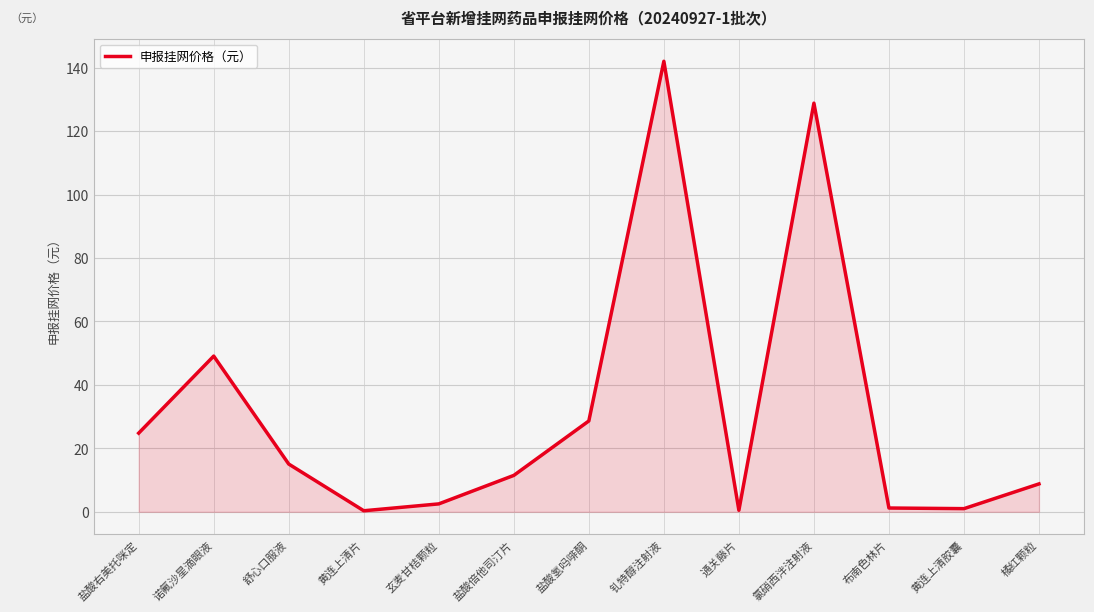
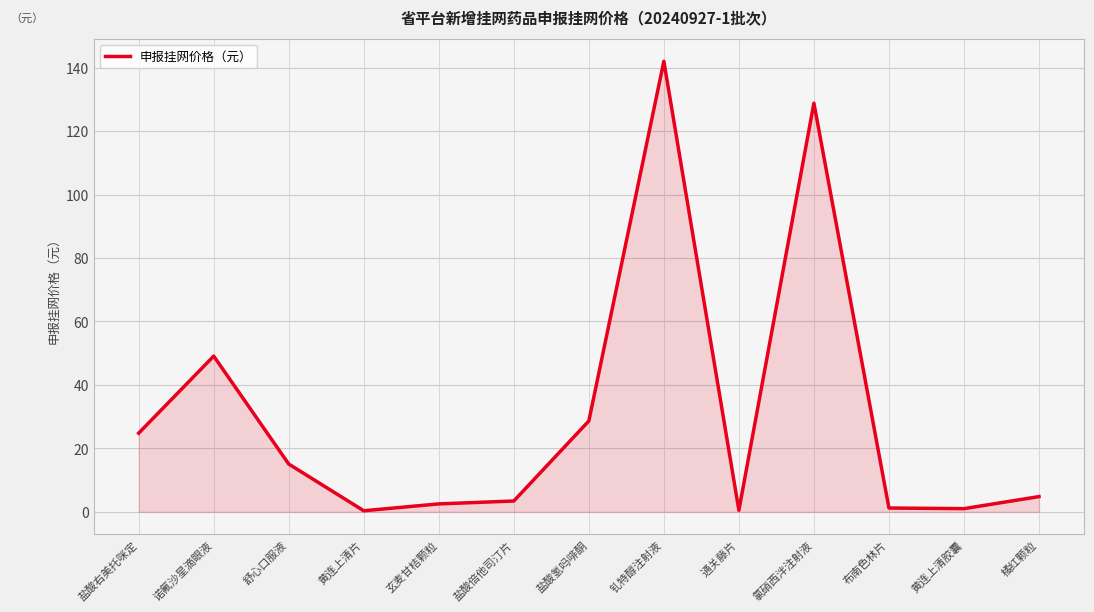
  {
    "盐酸右美托咪定": 25,
    "诺氟沙星滴眼液": 49,
    "舒心口服液": 15,
    "黄连上清片": 0,
    "玄麦甘桔颗粒": 3,
-   "盐酸倍他司汀片": 11,
+   "盐酸倍他司汀片": 3,
    "盐酸氢吗啡酮": 29,
    "钆特醇注射液": 142,
    "通关藤片": 0,
    "氯硝西泮注射液": 129,
    "布南色林片": 1,
    "黄连上清胶囊": 1,
-   "橘红颗粒": 9
+   "橘红颗粒": 5
  }
